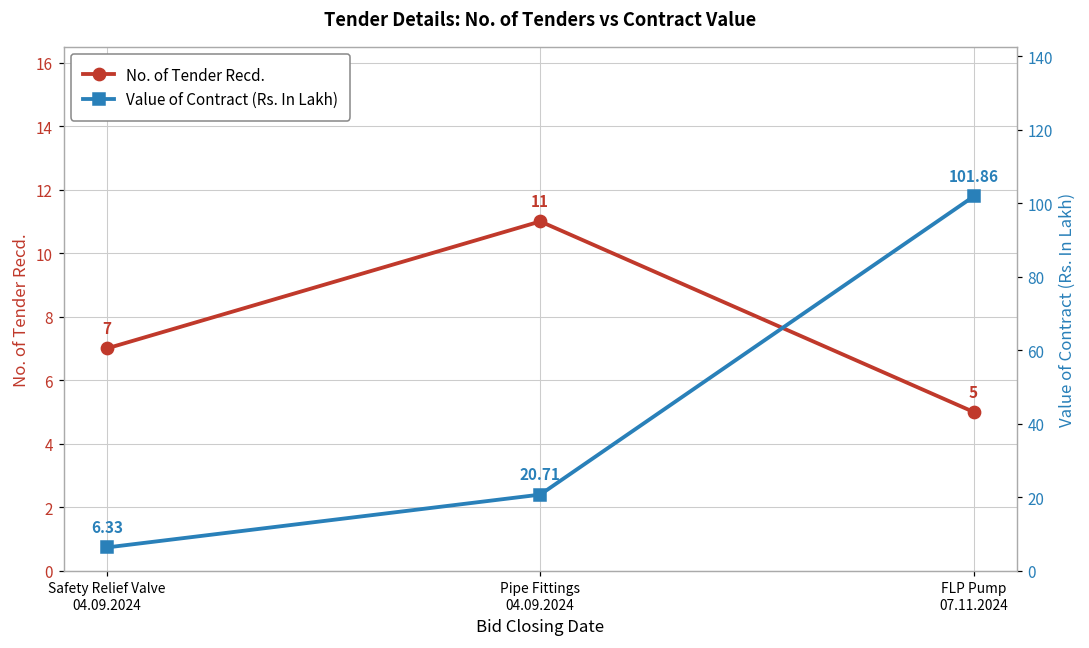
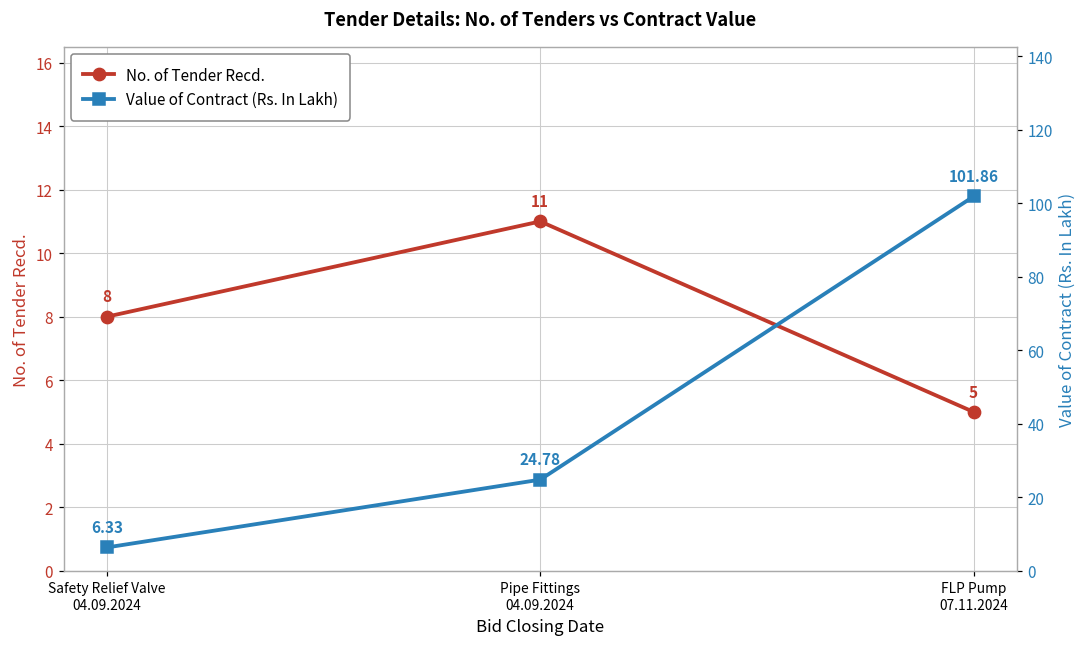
  {
    "No. of Tender Recd.": {
-     "Safety Relief Valve 04.09.2024": 7,
+     "Safety Relief Valve 04.09.2024": 8,
      "Pipe Fittings 04.09.2024": 11,
      "FLP Pump 07.11.2024": 5
    },
    "Value of Contract (Rs. In Lakh)": {
      "Safety Relief Valve 04.09.2024": 6.33,
-     "Pipe Fittings 04.09.2024": 20.71,
+     "Pipe Fittings 04.09.2024": 24.78,
      "FLP Pump 07.11.2024": 101.86
    }
  }
